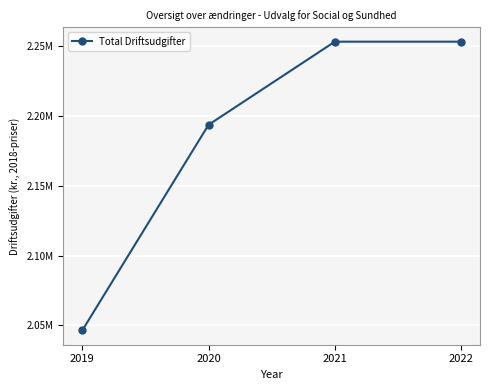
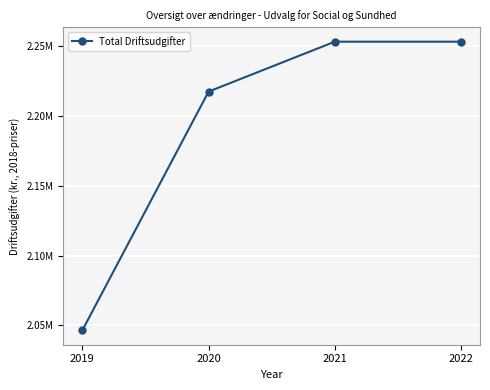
  {
    "2019": 2047000,
-   "2020": 2193000,
+   "2020": 2217000,
    "2021": 2253000,
    "2022": 2253000
  }
